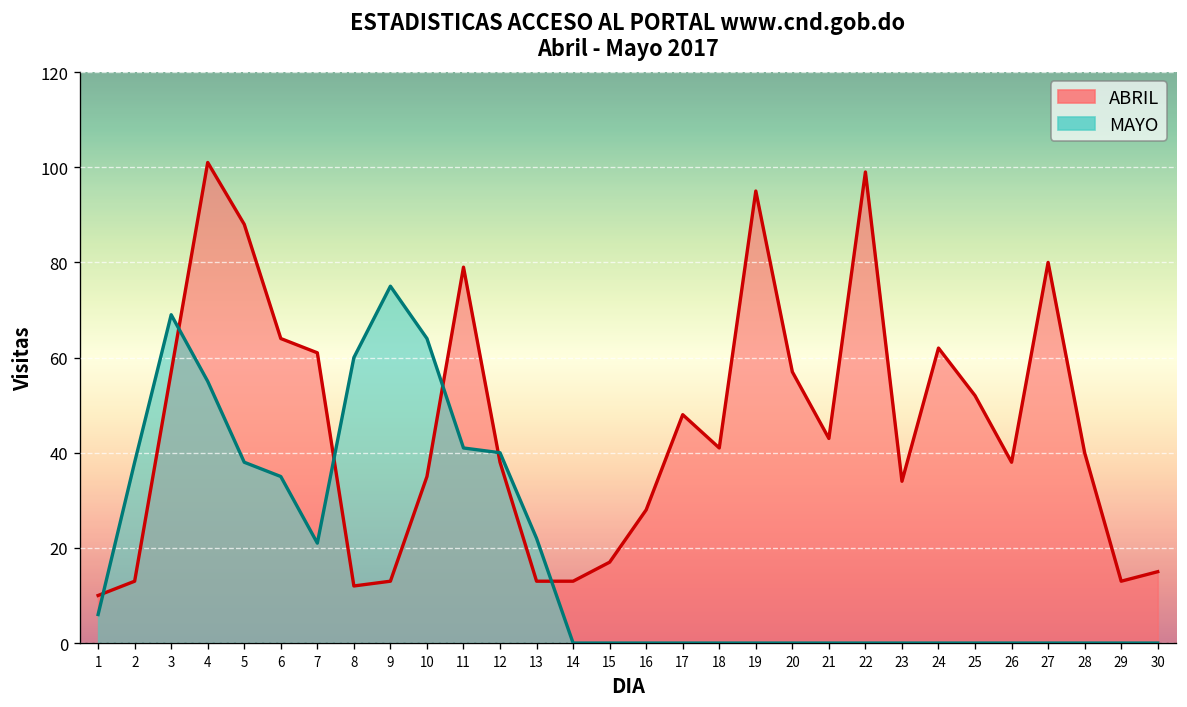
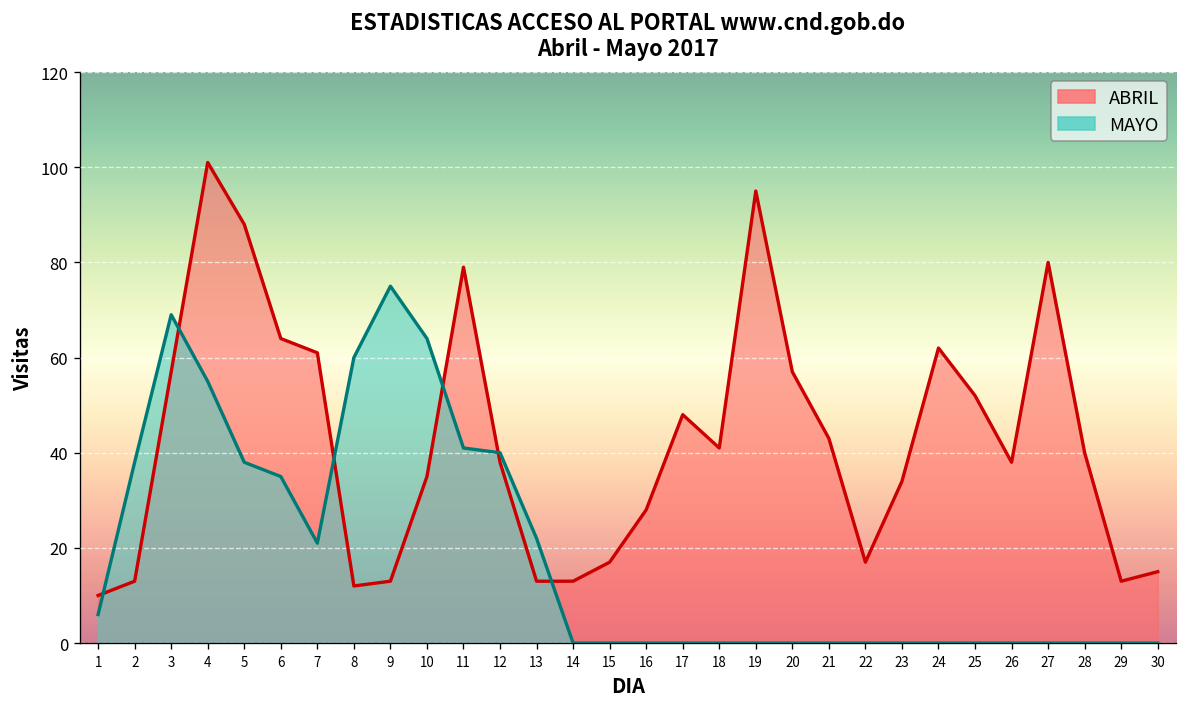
  {
    "ABRIL": {
      "1": 10,
      "2": 13,
      "3": 57,
      "4": 101,
      "5": 88,
      "6": 64,
      "7": 61,
      "8": 12,
      "9": 13,
      "10": 35,
      "11": 79,
      "12": 38,
      "13": 13,
      "14": 13,
      "15": 17,
      "16": 28,
      "17": 48,
      "18": 41,
      "19": 95,
      "20": 57,
      "21": 43,
-     "22": 99,
+     "22": 17,
      "23": 34,
      "24": 62,
      "25": 52,
      "26": 38,
      "27": 80,
      "28": 40,
      "29": 13,
      "30": 15
    },
    "MAYO": {
      "1": 6,
      "2": 38,
      "3": 69,
      "4": 55,
      "5": 38,
      "6": 35,
      "7": 21,
      "8": 60,
      "9": 75,
      "10": 64,
      "11": 41,
      "12": 40,
      "13": 22,
      "14": 0,
      "15": 0,
      "16": 0,
      "17": 0,
      "18": 0,
      "19": 0,
      "20": 0,
      "21": 0,
      "22": 0,
      "23": 0,
      "24": 0,
      "25": 0,
      "26": 0,
      "27": 0,
      "28": 0,
      "29": 0,
      "30": 0
    }
  }
